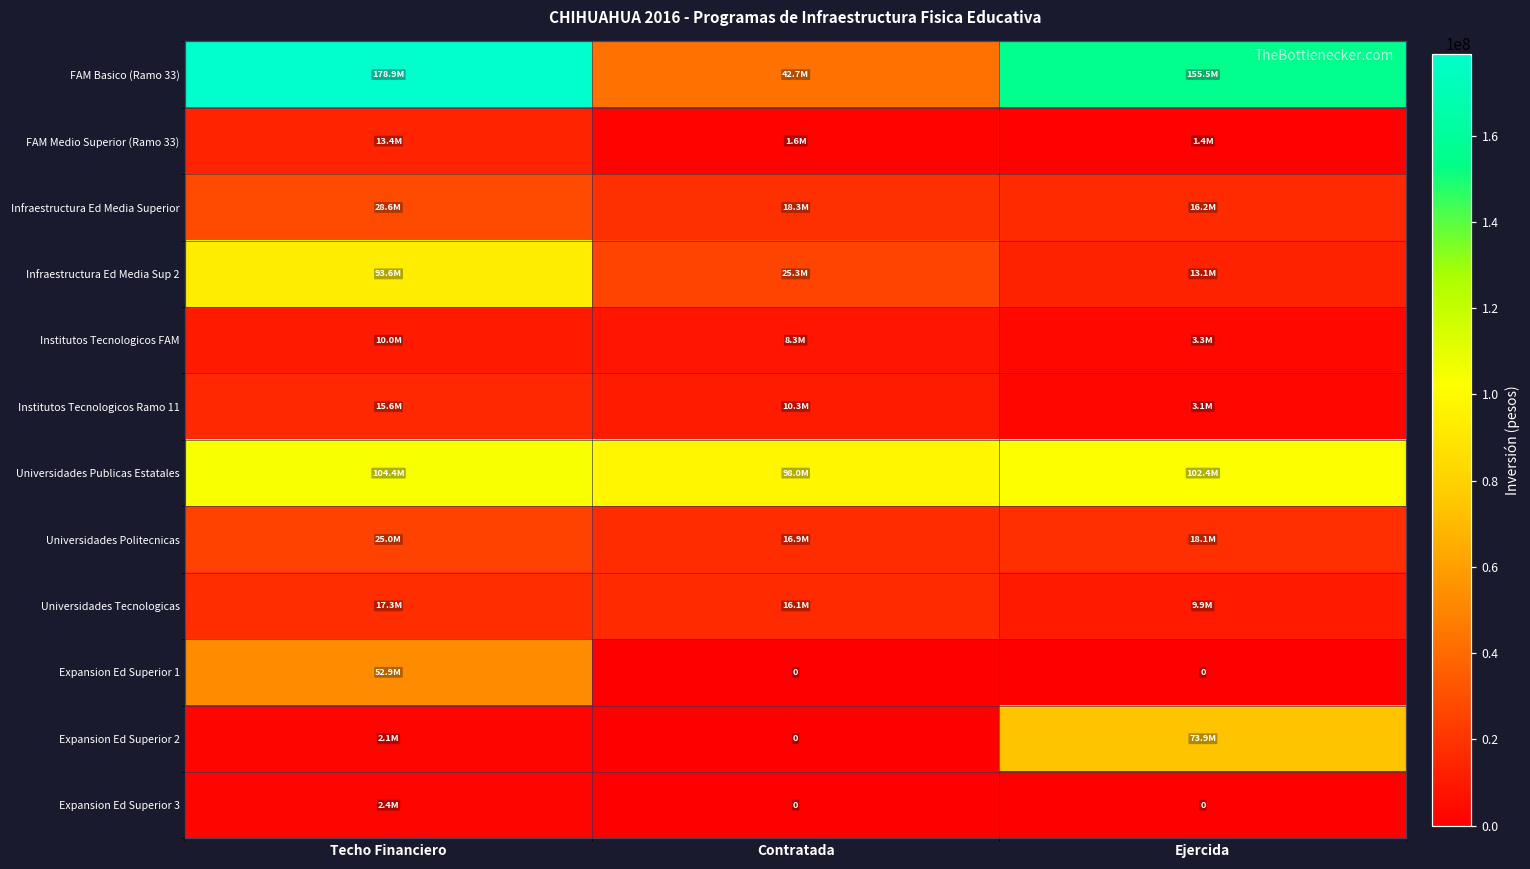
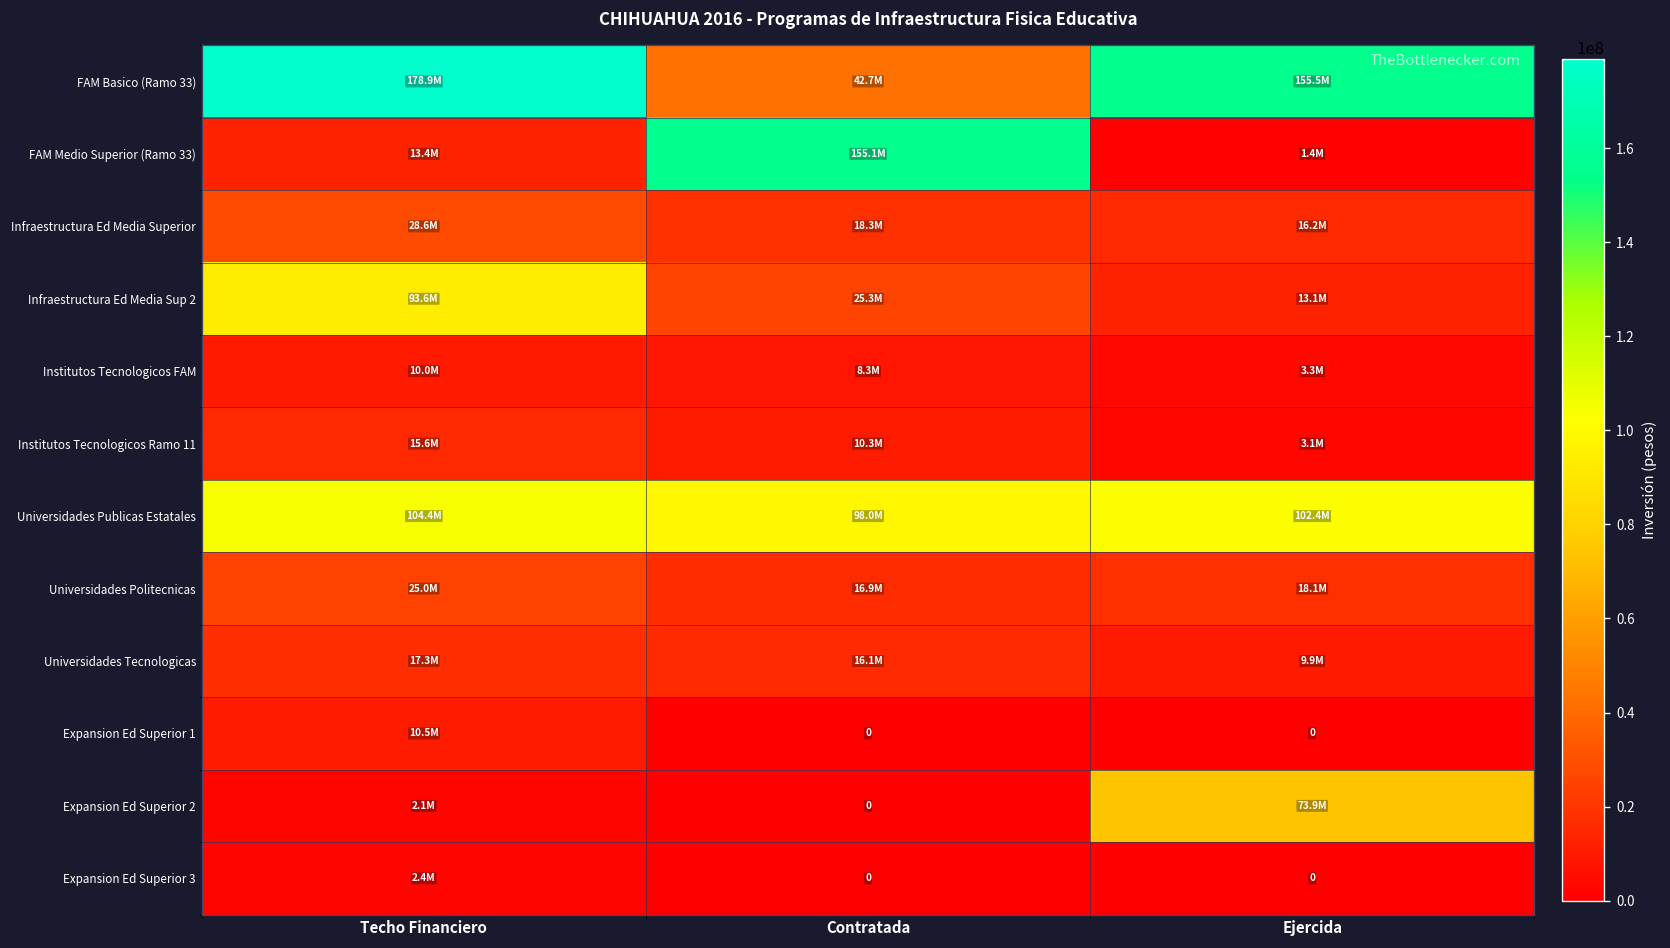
  {
    "FAM Medio Superior (Ramo 33)": {
-     "Contratada": "1.6M"
+     "Contratada": "155.1M"
    },
    "Expansion Ed Superior 1": {
-     "Techo Financiero": "52.9M"
+     "Techo Financiero": "10.5M"
    }
  }
